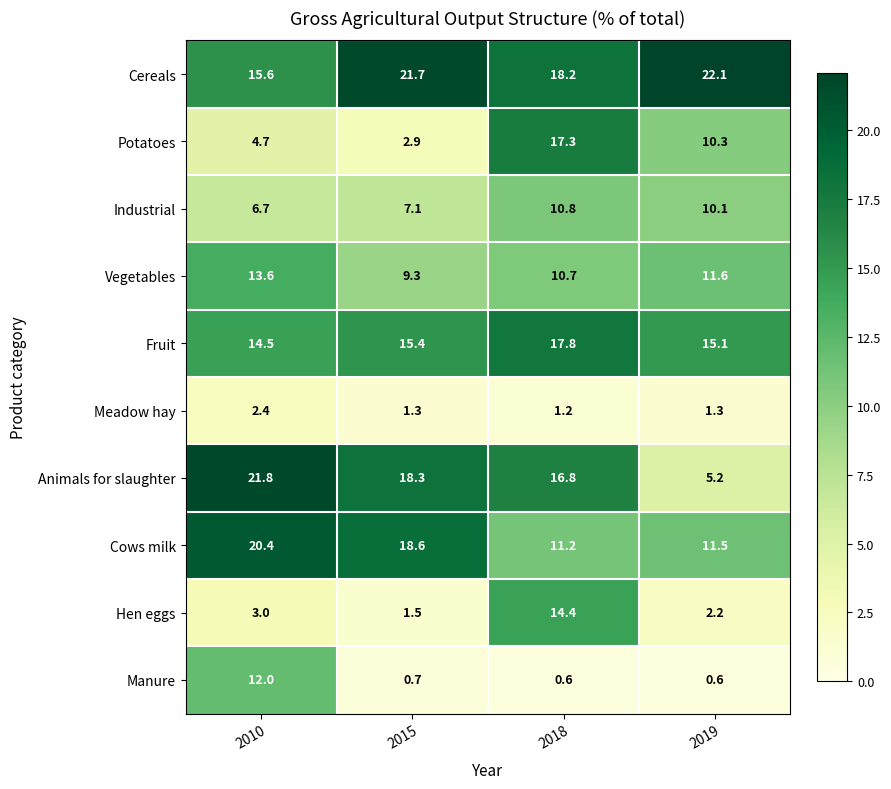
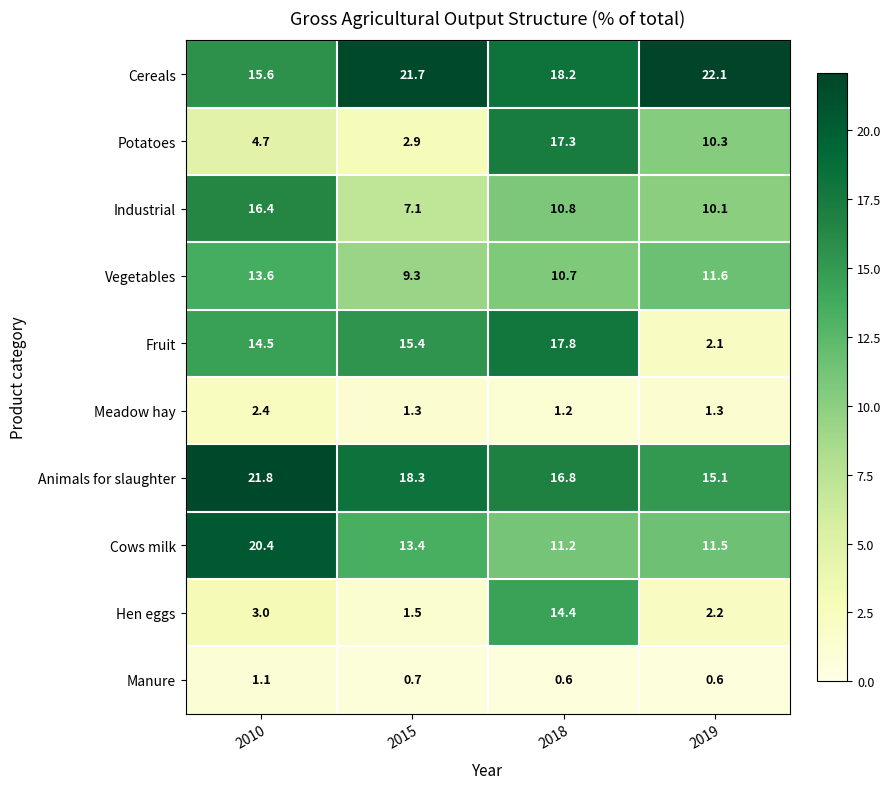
  {
    "Cereals": {
      "2010": 15.6,
      "2015": 21.7,
      "2018": 18.2,
      "2019": 22.1
    },
    "Potatoes": {
      "2010": 4.7,
      "2015": 2.9,
      "2018": 17.3,
      "2019": 10.3
    },
    "Industrial": {
-     "2010": 6.7,
+     "2010": 16.4,
      "2015": 7.1,
      "2018": 10.8,
      "2019": 10.1
    },
    "Vegetables": {
      "2010": 13.6,
      "2015": 9.3,
      "2018": 10.7,
      "2019": 11.6
    },
    "Fruit": {
      "2010": 14.5,
      "2015": 15.4,
      "2018": 17.8,
-     "2019": 15.1
+     "2019": 2.1
    },
    "Meadow hay": {
      "2010": 2.4,
      "2015": 1.3,
      "2018": 1.2,
      "2019": 1.3
    },
    "Animals for slaughter": {
      "2010": 21.8,
      "2015": 18.3,
      "2018": 16.8,
-     "2019": 5.2
+     "2019": 15.1
    },
    "Cows milk": {
      "2010": 20.4,
-     "2015": 18.6,
+     "2015": 13.4,
      "2018": 11.2,
      "2019": 11.5
    },
    "Hen eggs": {
      "2010": 3.0,
      "2015": 1.5,
      "2018": 14.4,
      "2019": 2.2
    },
    "Manure": {
-     "2010": 12.0,
+     "2010": 1.1,
      "2015": 0.7,
      "2018": 0.6,
      "2019": 0.6
    }
  }
